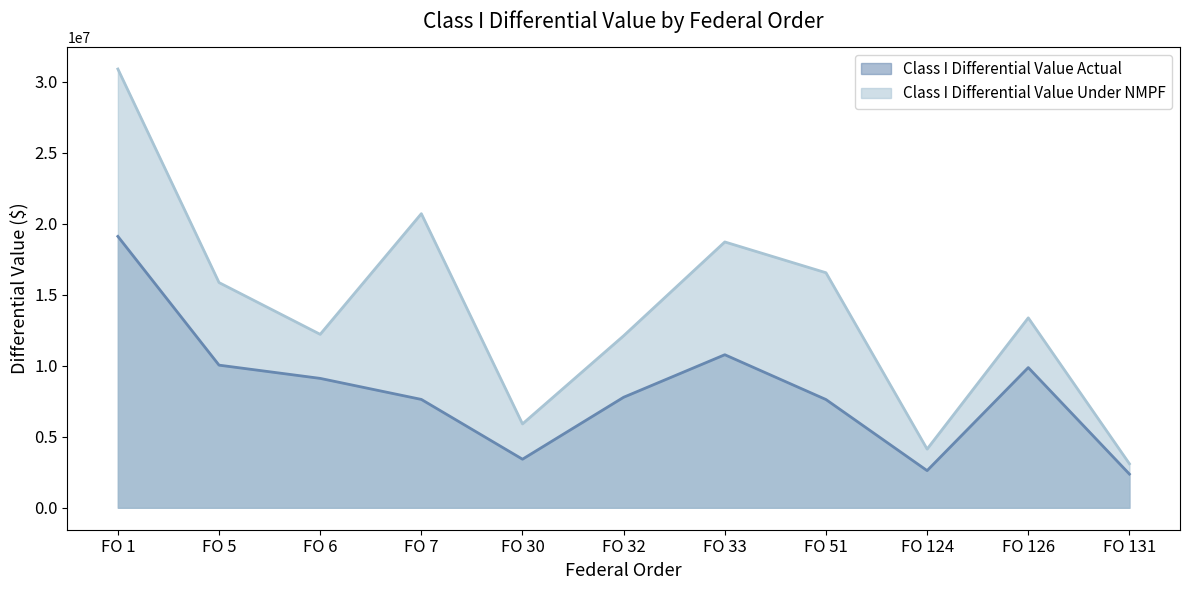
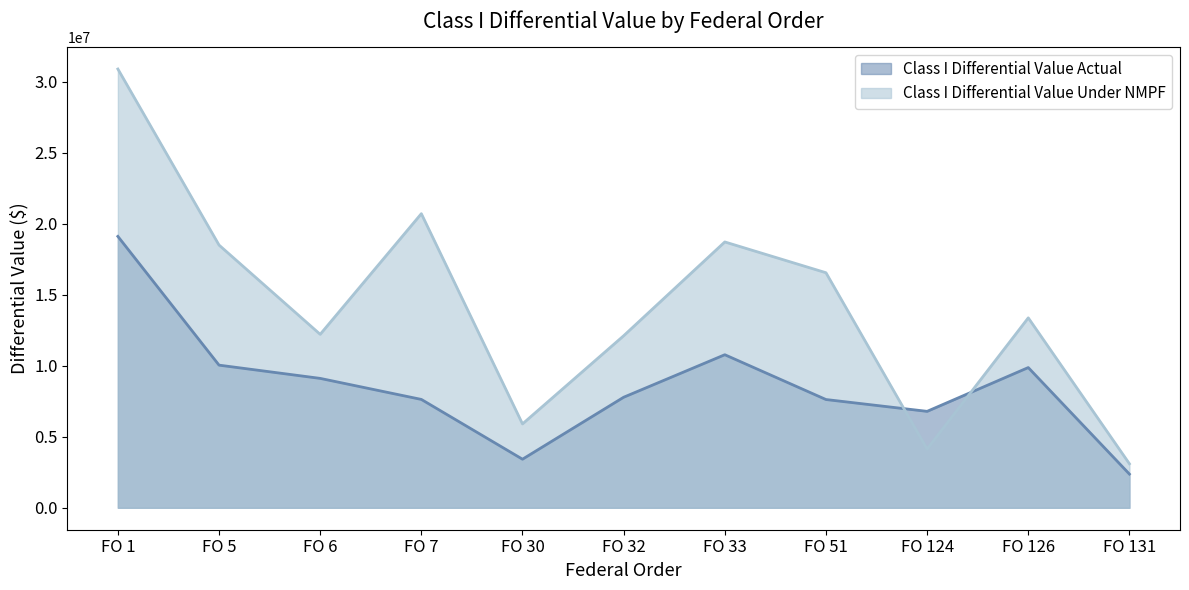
  {
    "Class I Differential Value Actual": {
      "FO 1": 19100000,
      "FO 5": 10000000,
      "FO 6": 9100000,
      "FO 7": 7600000,
      "FO 30": 3400000,
      "FO 32": 7800000,
      "FO 33": 10800000,
      "FO 51": 7600000,
-     "FO 124": 2600000,
+     "FO 124": 6800000,
      "FO 126": 9900000,
      "FO 131": 2400000
    },
    "Class I Differential Value Under NMPF": {
      "FO 1": 30900000,
-     "FO 5": 15900000,
+     "FO 5": 18500000,
      "FO 6": 12200000,
      "FO 7": 20700000,
      "FO 30": 5900000,
      "FO 32": 12100000,
      "FO 33": 18700000,
      "FO 51": 16500000,
      "FO 124": 4100000,
      "FO 126": 13400000,
      "FO 131": 3100000
    }
  }
